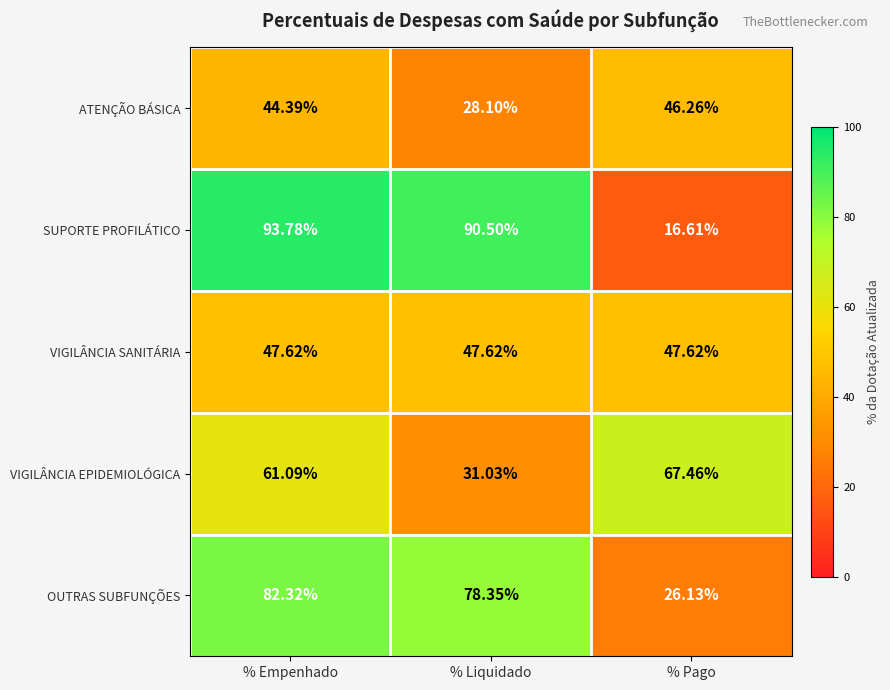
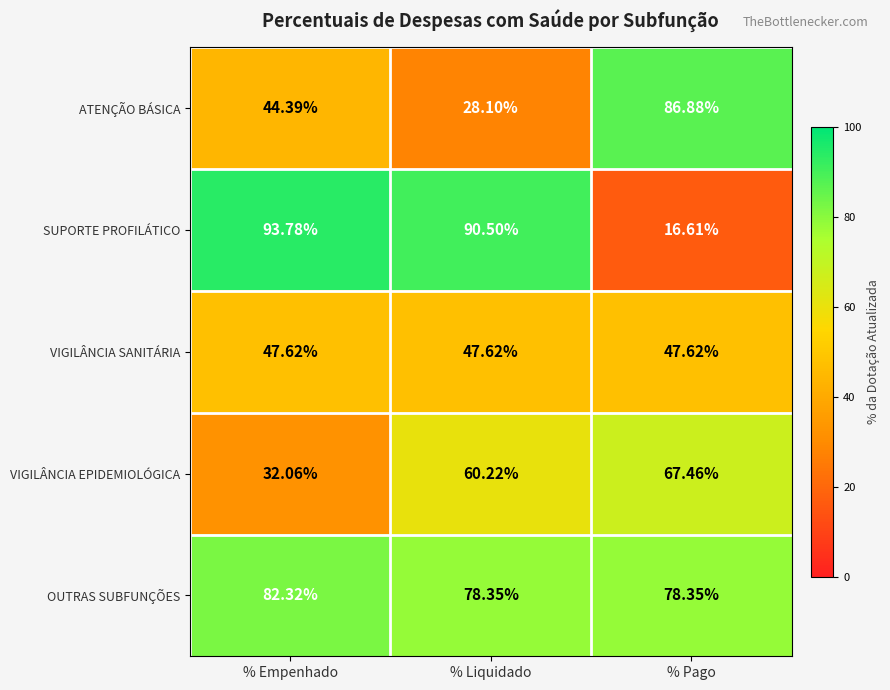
  {
    "ATENÇÃO BÁSICA": {
      "% Empenhado": "44.39%",
      "% Liquidado": "28.10%",
-     "% Pago": "46.26%"
+     "% Pago": "86.88%"
    },
    "SUPORTE PROFILÁTICO": {
      "% Empenhado": "93.78%",
      "% Liquidado": "90.50%",
      "% Pago": "16.61%"
    },
    "VIGILÂNCIA SANITÁRIA": {
      "% Empenhado": "47.62%",
      "% Liquidado": "47.62%",
      "% Pago": "47.62%"
    },
    "VIGILÂNCIA EPIDEMIOLÓGICA": {
-     "% Empenhado": "61.09%",
-     "% Liquidado": "31.03%",
+     "% Empenhado": "32.06%",
+     "% Liquidado": "60.22%",
      "% Pago": "67.46%"
    },
    "OUTRAS SUBFUNÇÕES": {
      "% Empenhado": "82.32%",
      "% Liquidado": "78.35%",
-     "% Pago": "26.13%"
+     "% Pago": "78.35%"
    }
  }
